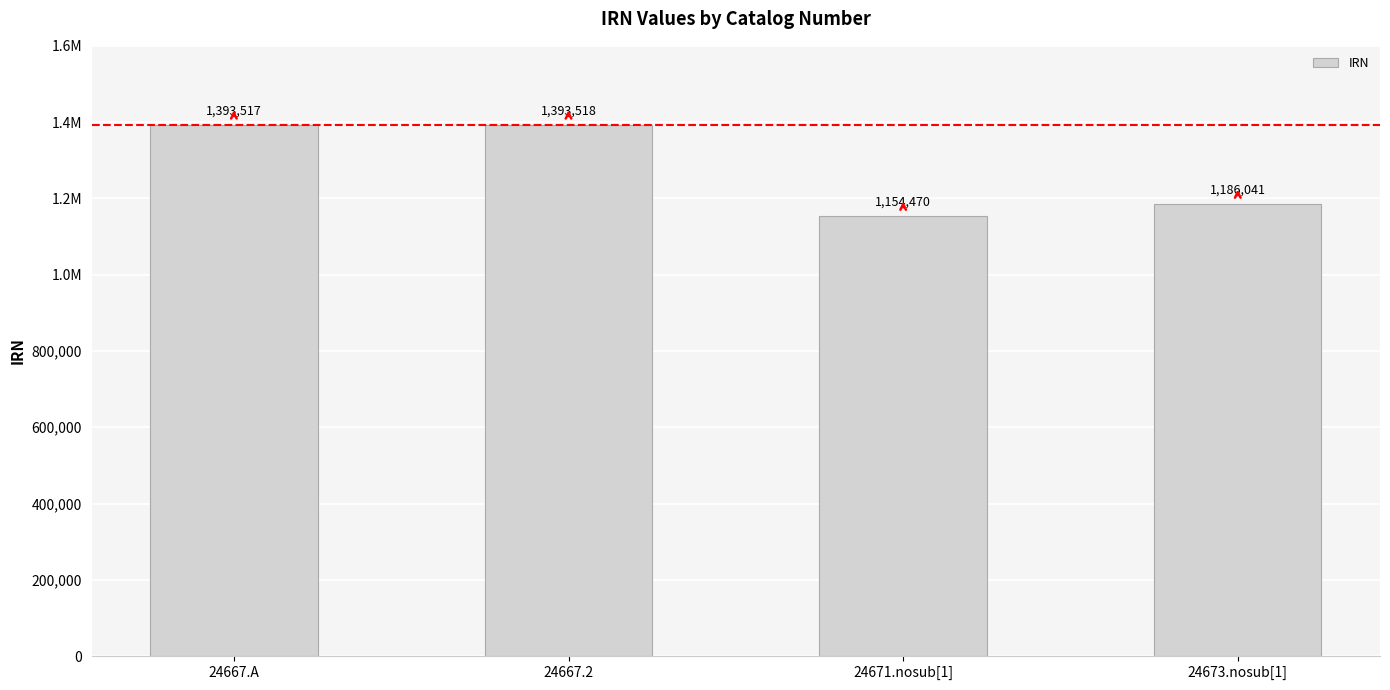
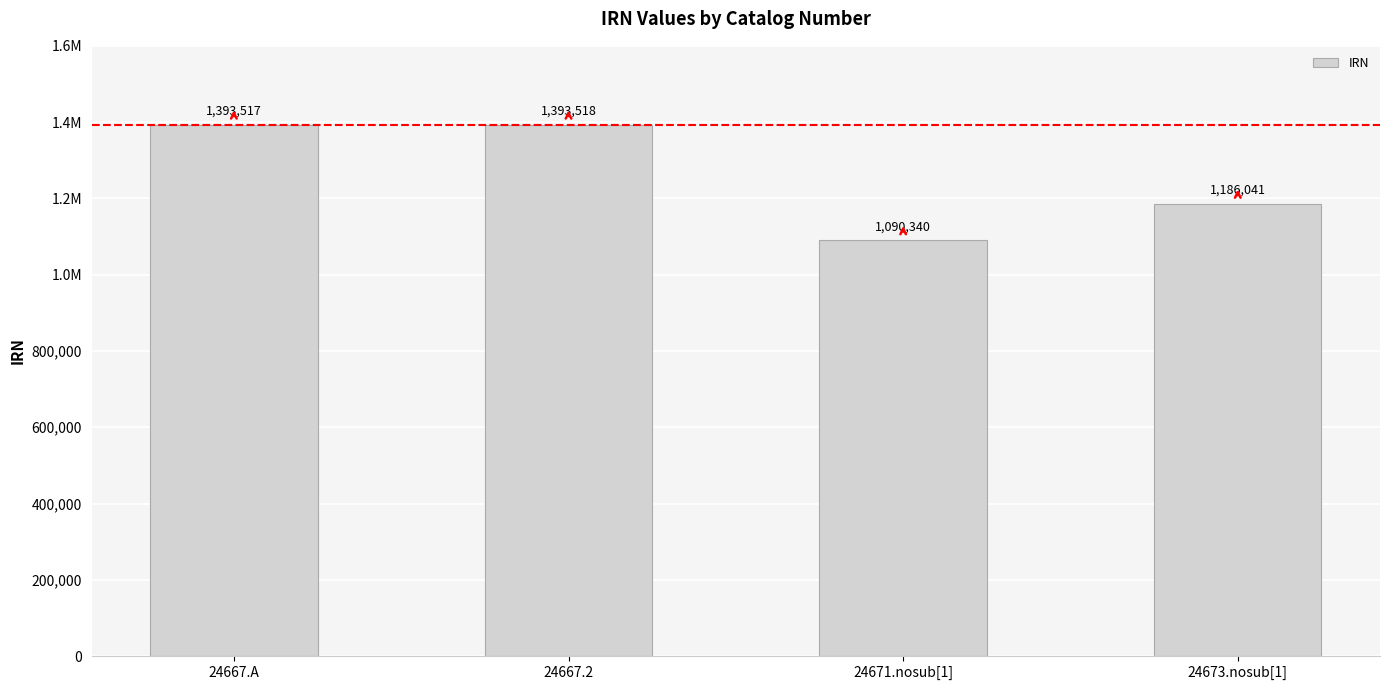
  {
    "24667.A": "1,393,517",
    "24667.2": "1,393,518",
-   "24671.nosub[1]": "1,154,470",
+   "24671.nosub[1]": "1,090,340",
    "24673.nosub[1]": "1,186,041"
  }
